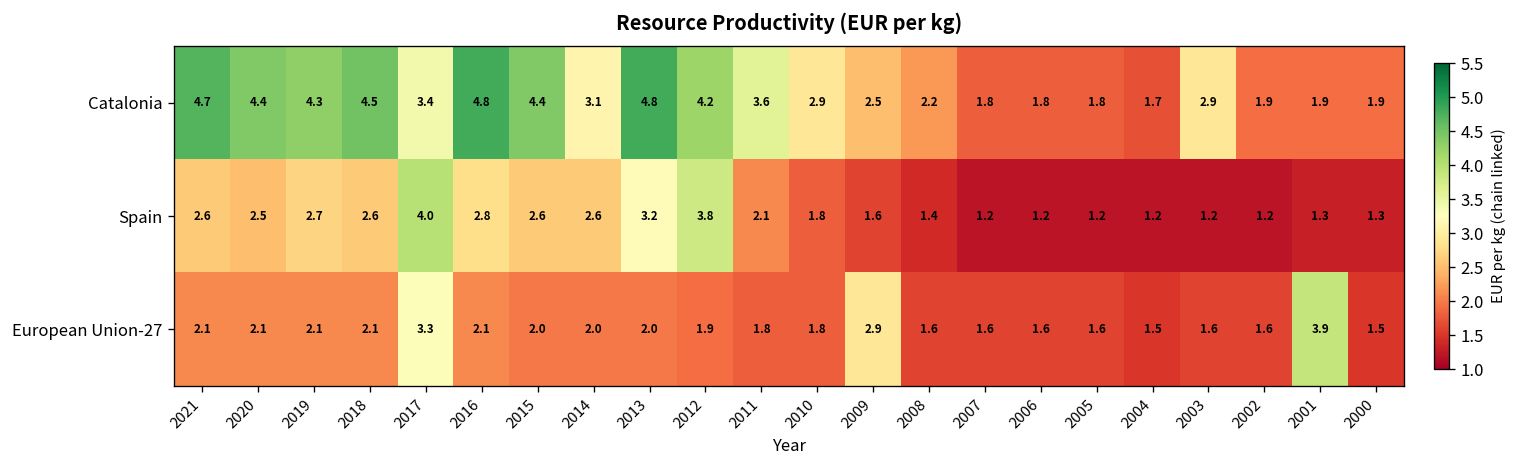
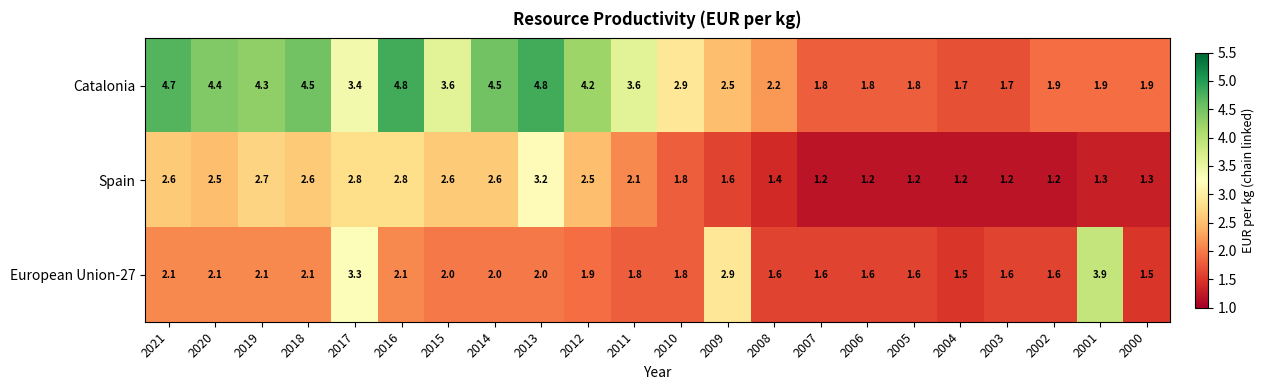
  {
    "Catalonia": {
      "2021": 4.7,
      "2020": 4.4,
      "2019": 4.3,
      "2018": 4.5,
      "2017": 3.4,
      "2016": 4.8,
-     "2015": 4.4,
-     "2014": 3.1,
+     "2015": 3.6,
+     "2014": 4.5,
      "2013": 4.8,
      "2012": 4.2,
      "2011": 3.6,
      "2010": 2.9,
      "2009": 2.5,
      "2008": 2.2,
      "2007": 1.8,
      "2006": 1.8,
      "2005": 1.8,
      "2004": 1.7,
-     "2003": 2.9,
+     "2003": 1.7,
      "2002": 1.9,
      "2001": 1.9,
      "2000": 1.9
    },
    "Spain": {
      "2021": 2.6,
      "2020": 2.5,
      "2019": 2.7,
      "2018": 2.6,
-     "2017": 4.0,
+     "2017": 2.8,
      "2016": 2.8,
      "2015": 2.6,
      "2014": 2.6,
      "2013": 3.2,
-     "2012": 3.8,
+     "2012": 2.5,
      "2011": 2.1,
      "2010": 1.8,
      "2009": 1.6,
      "2008": 1.4,
      "2007": 1.2,
      "2006": 1.2,
      "2005": 1.2,
      "2004": 1.2,
      "2003": 1.2,
      "2002": 1.2,
      "2001": 1.3,
      "2000": 1.3
    },
    "European Union-27": {
      "2021": 2.1,
      "2020": 2.1,
      "2019": 2.1,
      "2018": 2.1,
      "2017": 3.3,
      "2016": 2.1,
      "2015": 2.0,
      "2014": 2.0,
      "2013": 2.0,
      "2012": 1.9,
      "2011": 1.8,
      "2010": 1.8,
      "2009": 2.9,
      "2008": 1.6,
      "2007": 1.6,
      "2006": 1.6,
      "2005": 1.6,
      "2004": 1.5,
      "2003": 1.6,
      "2002": 1.6,
      "2001": 3.9,
      "2000": 1.5
    }
  }
